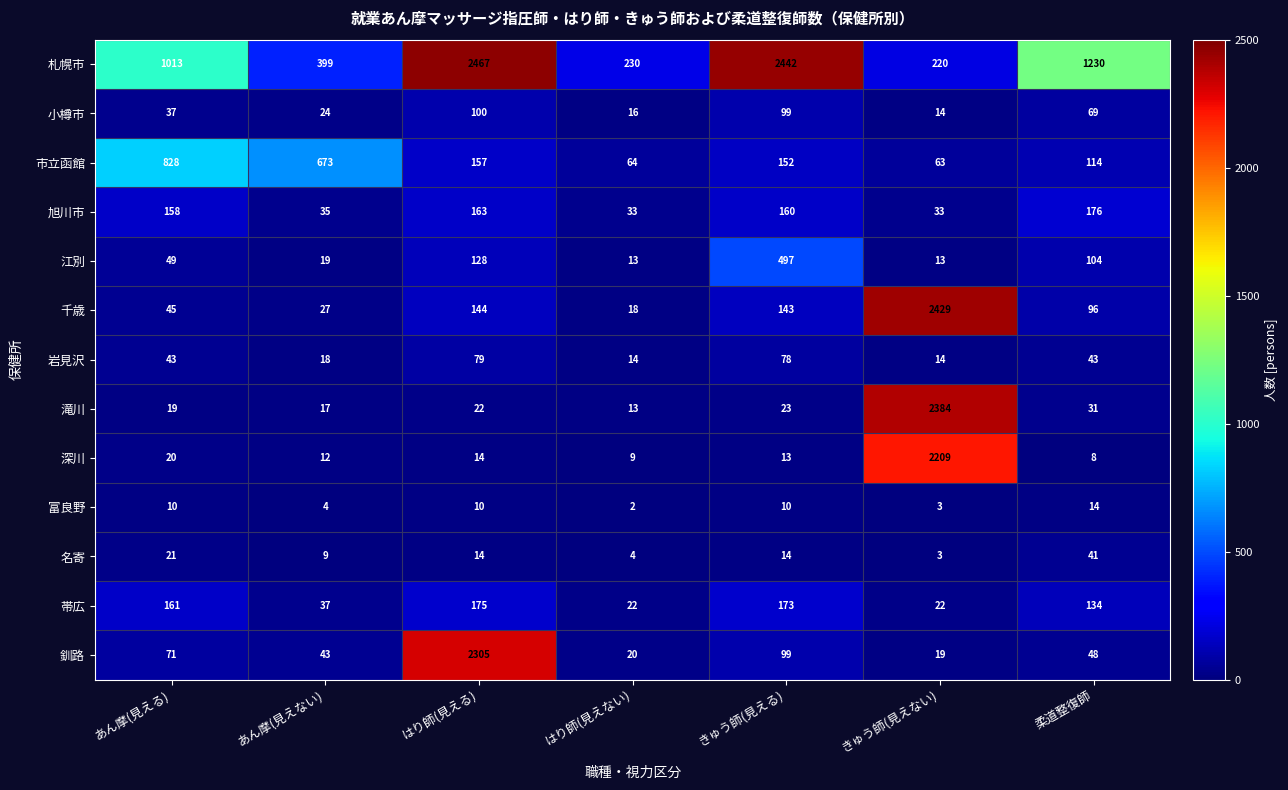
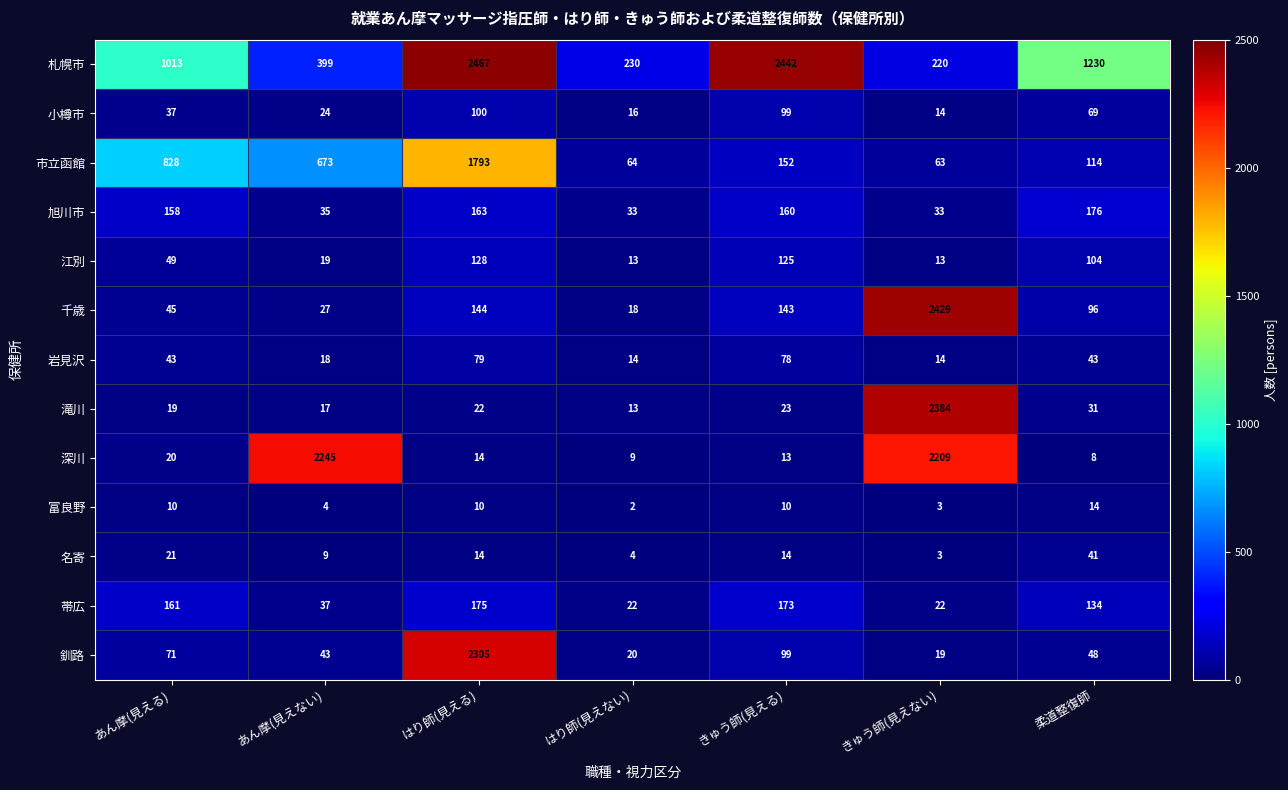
  {
    "札幌市": {
      "あん摩(見える)": 1013,
      "あん摩(見えない)": 399,
      "はり師(見える)": 2467,
      "はり師(見えない)": 230,
      "きゅう師(見える)": 2442,
      "きゅう師(見えない)": 220,
      "柔道整復師": 1230
    },
    "小樽市": {
      "あん摩(見える)": 37,
      "あん摩(見えない)": 24,
      "はり師(見える)": 100,
      "はり師(見えない)": 16,
      "きゅう師(見える)": 99,
      "きゅう師(見えない)": 14,
      "柔道整復師": 69
    },
    "市立函館": {
      "あん摩(見える)": 828,
      "あん摩(見えない)": 673,
-     "はり師(見える)": 157,
+     "はり師(見える)": 1793,
      "はり師(見えない)": 64,
      "きゅう師(見える)": 152,
      "きゅう師(見えない)": 63,
      "柔道整復師": 114
    },
    "旭川市": {
      "あん摩(見える)": 158,
      "あん摩(見えない)": 35,
      "はり師(見える)": 163,
      "はり師(見えない)": 33,
      "きゅう師(見える)": 160,
      "きゅう師(見えない)": 33,
      "柔道整復師": 176
    },
    "江別": {
      "あん摩(見える)": 49,
      "あん摩(見えない)": 19,
      "はり師(見える)": 128,
      "はり師(見えない)": 13,
-     "きゅう師(見える)": 497,
+     "きゅう師(見える)": 125,
      "きゅう師(見えない)": 13,
      "柔道整復師": 104
    },
    "千歳": {
      "あん摩(見える)": 45,
      "あん摩(見えない)": 27,
      "はり師(見える)": 144,
      "はり師(見えない)": 18,
      "きゅう師(見える)": 143,
      "きゅう師(見えない)": 2429,
      "柔道整復師": 96
    },
    "岩見沢": {
      "あん摩(見える)": 43,
      "あん摩(見えない)": 18,
      "はり師(見える)": 79,
      "はり師(見えない)": 14,
      "きゅう師(見える)": 78,
      "きゅう師(見えない)": 14,
      "柔道整復師": 43
    },
    "滝川": {
      "あん摩(見える)": 19,
      "あん摩(見えない)": 17,
      "はり師(見える)": 22,
      "はり師(見えない)": 13,
      "きゅう師(見える)": 23,
      "きゅう師(見えない)": 2384,
      "柔道整復師": 31
    },
    "深川": {
      "あん摩(見える)": 20,
-     "あん摩(見えない)": 12,
+     "あん摩(見えない)": 2245,
      "はり師(見える)": 14,
      "はり師(見えない)": 9,
      "きゅう師(見える)": 13,
      "きゅう師(見えない)": 2209,
      "柔道整復師": 8
    },
    "富良野": {
      "あん摩(見える)": 10,
      "あん摩(見えない)": 4,
      "はり師(見える)": 10,
      "はり師(見えない)": 2,
      "きゅう師(見える)": 10,
      "きゅう師(見えない)": 3,
      "柔道整復師": 14
    },
    "名寄": {
      "あん摩(見える)": 21,
      "あん摩(見えない)": 9,
      "はり師(見える)": 14,
      "はり師(見えない)": 4,
      "きゅう師(見える)": 14,
      "きゅう師(見えない)": 3,
      "柔道整復師": 41
    },
    "帯広": {
      "あん摩(見える)": 161,
      "あん摩(見えない)": 37,
      "はり師(見える)": 175,
      "はり師(見えない)": 22,
      "きゅう師(見える)": 173,
      "きゅう師(見えない)": 22,
      "柔道整復師": 134
    },
    "釧路": {
      "あん摩(見える)": 71,
      "あん摩(見えない)": 43,
      "はり師(見える)": 2305,
      "はり師(見えない)": 20,
      "きゅう師(見える)": 99,
      "きゅう師(見えない)": 19,
      "柔道整復師": 48
    }
  }
